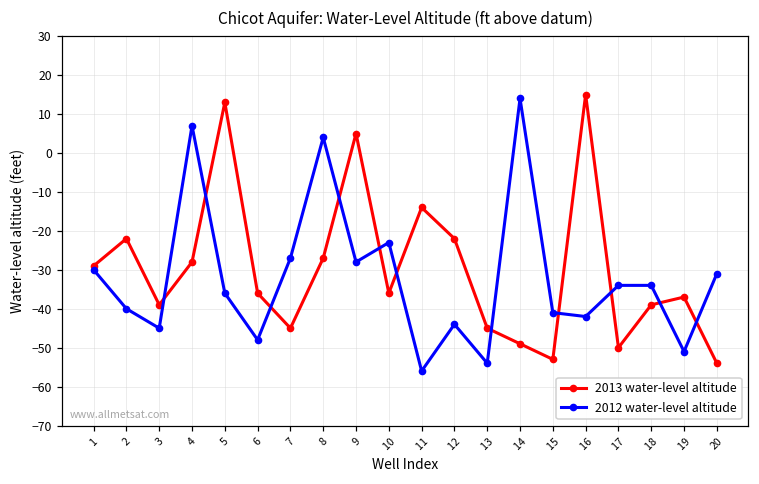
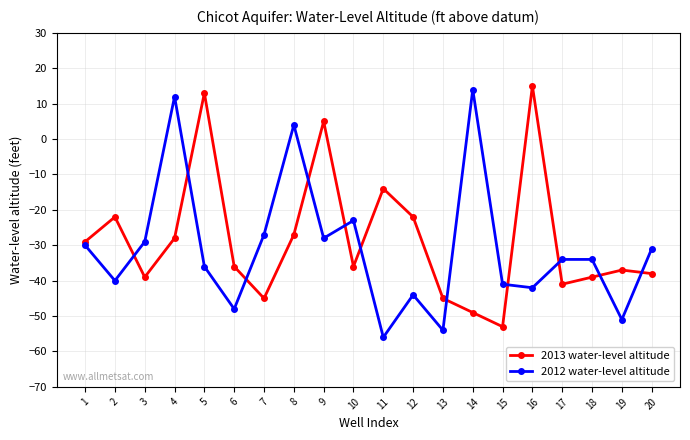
  {
    "2013 water-level altitude": {
      "1": -29,
      "2": -22,
      "3": -39,
      "4": -28,
      "5": 13,
      "6": -36,
      "7": -45,
      "8": -27,
      "9": 5,
      "10": -36,
      "11": -14,
      "12": -22,
      "13": -45,
      "14": -49,
      "15": -53,
      "16": 15,
-     "17": -50,
+     "17": -41,
      "18": -39,
      "19": -37,
-     "20": -54
+     "20": -38
    },
    "2012 water-level altitude": {
      "1": -30,
      "2": -40,
-     "3": -45,
-     "4": 7,
+     "3": -29,
+     "4": 12,
      "5": -36,
      "6": -48,
      "7": -27,
      "8": 4,
      "9": -28,
      "10": -23,
      "11": -56,
      "12": -44,
      "13": -54,
      "14": 14,
      "15": -41,
      "16": -42,
      "17": -34,
      "18": -34,
      "19": -51,
      "20": -31
    }
  }
